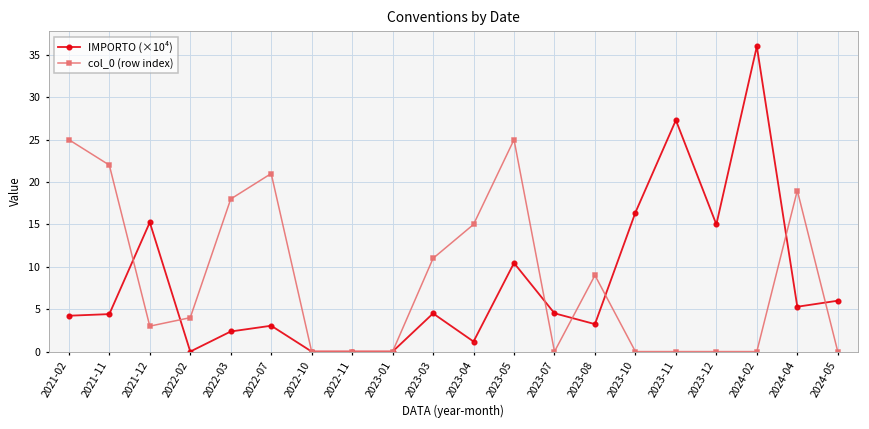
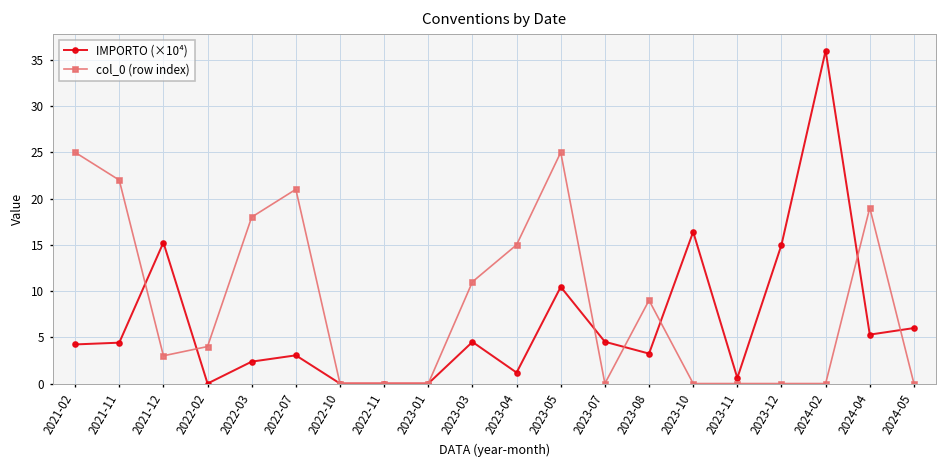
  {
    "IMPORTO (×10⁴)": {
      "2021-02": 4,
      "2021-11": 4,
      "2021-12": 15,
      "2022-02": 0,
      "2022-03": 2,
      "2022-07": 3,
      "2023-03": 5,
      "2023-04": 1,
      "2023-05": 10,
      "2023-07": 5,
      "2023-08": 3,
      "2023-10": 16,
-     "2023-11": 27,
+     "2023-11": 1,
      "2023-12": 15,
      "2024-02": 36,
      "2024-04": 5,
      "2024-05": 6
    },
    "col_0 (row index)": {
      "2021-02": 25,
      "2021-11": 22,
      "2021-12": 3,
      "2022-02": 4,
      "2022-03": 18,
      "2022-07": 21,
      "2023-03": 11,
      "2023-04": 15,
      "2023-05": 25,
      "2023-07": 0,
      "2023-08": 9,
      "2023-10": 0,
      "2023-11": 0,
      "2023-12": 0,
      "2024-02": 0,
      "2024-04": 19,
      "2024-05": 0
    }
  }
